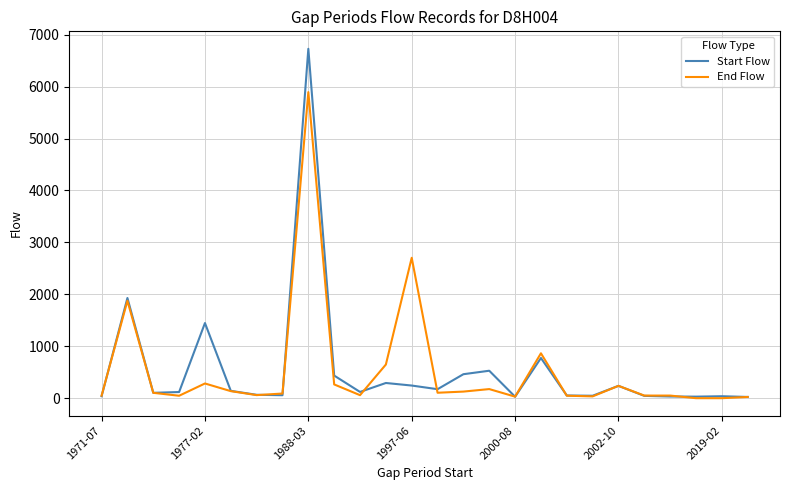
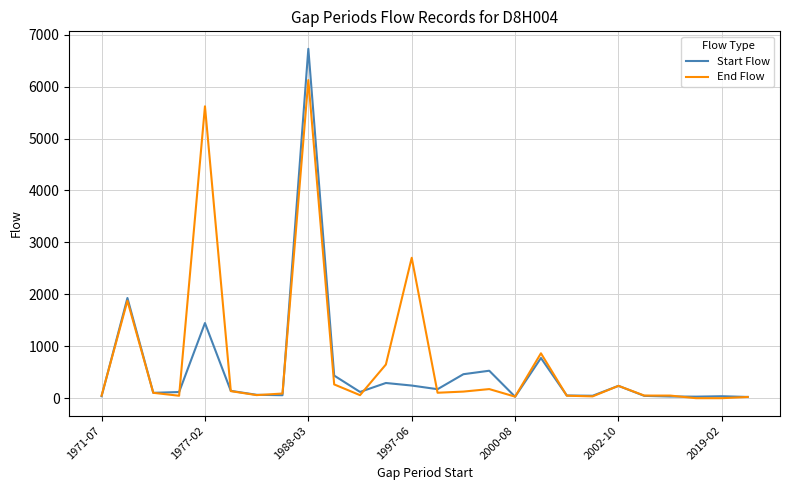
  {
    "Start Flow": {
      "1977-02": 1400,
      "1988-03": 6700,
      "1997-06": 200
    },
    "End Flow": {
-     "1977-02": 300,
-     "1988-03": 5900,
+     "1977-02": 5600,
+     "1988-03": 6100,
      "1997-06": 2700
    }
  }
